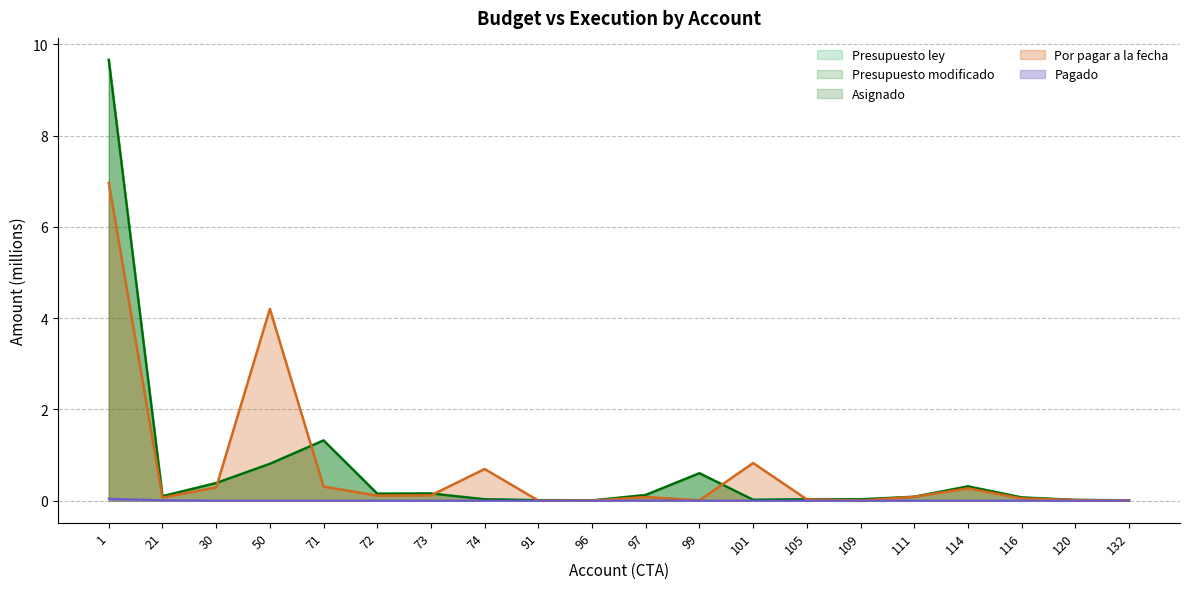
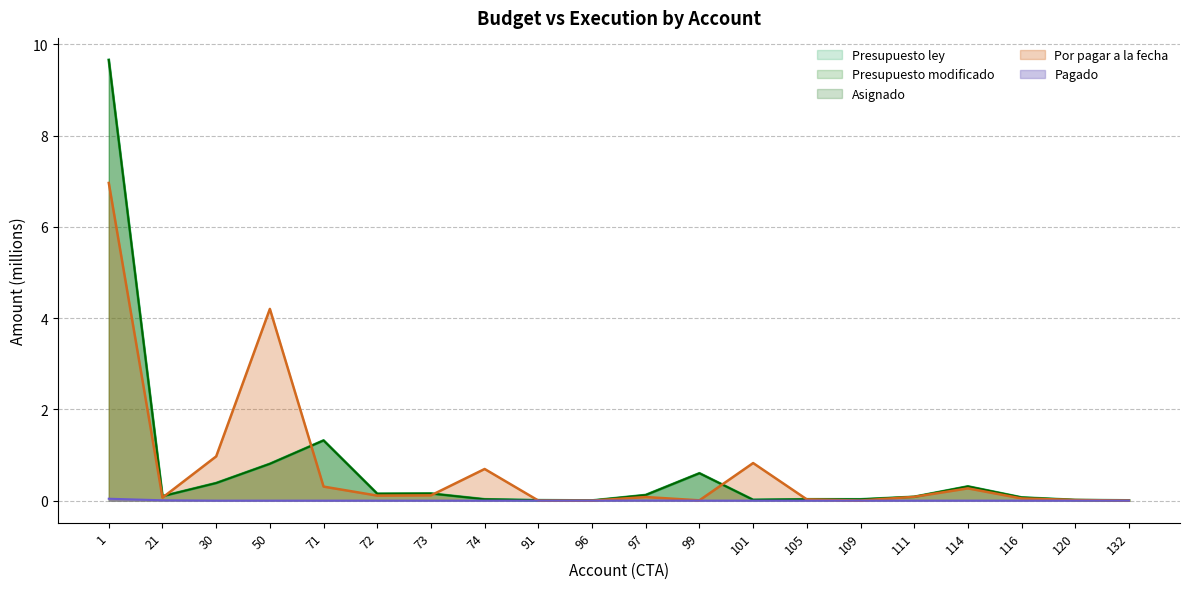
  {
    "Por pagar a la fecha": {
      "1": 7.0,
-     "30": 0.3,
+     "30": 1.0,
      "50": 4.2,
      "71": 0.3,
      "74": 0.7,
      "101": 0.8
    }
  }
